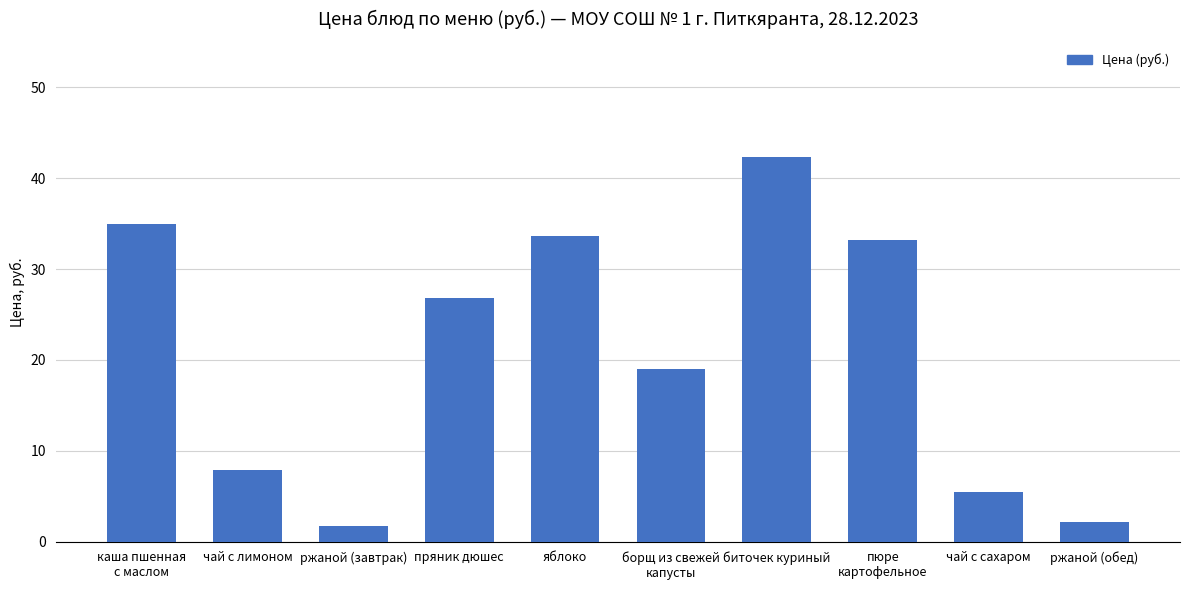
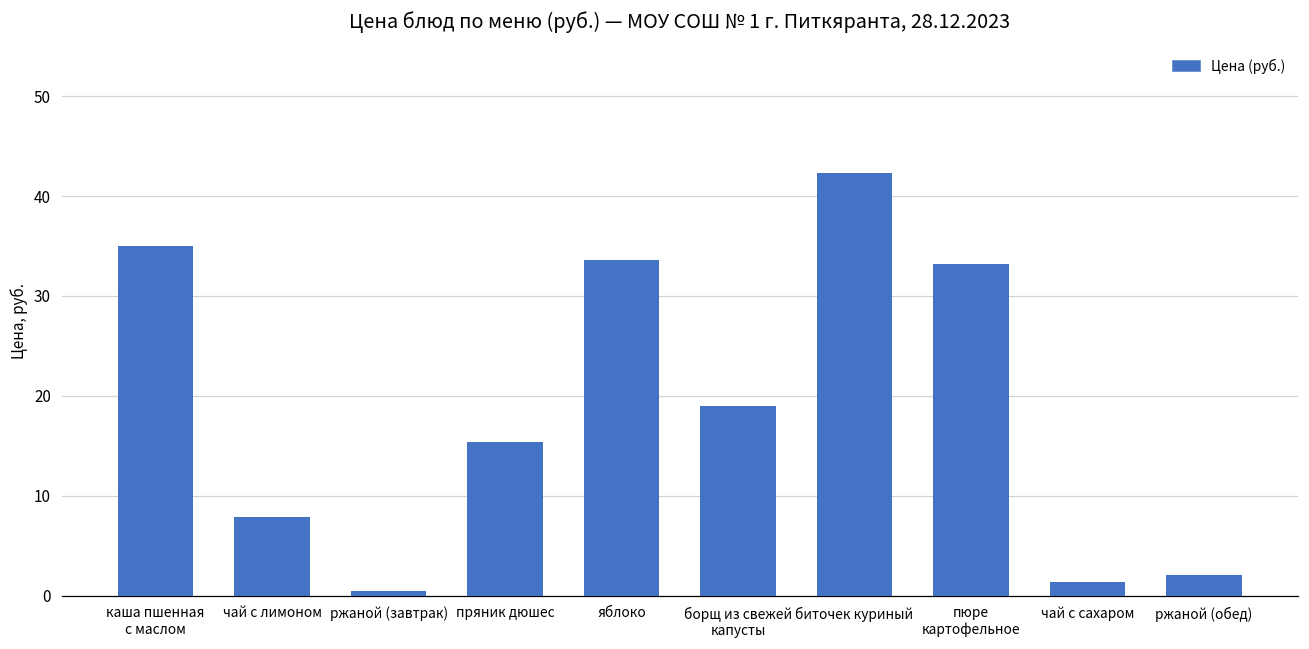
  {
    "каша пшенная с маслом": 35,
    "чай с лимоном": 8,
-   "ржаной (завтрак)": 2,
-   "пряник дюшес": 27,
+   "ржаной (завтрак)": 1,
+   "пряник дюшес": 15,
    "яблоко": 34,
    "борщ из свежей капусты": 19,
    "биточек куриный": 42,
    "пюре картофельное": 33,
-   "чай с сахаром": 5,
+   "чай с сахаром": 1,
    "ржаной (обед)": 2
  }
